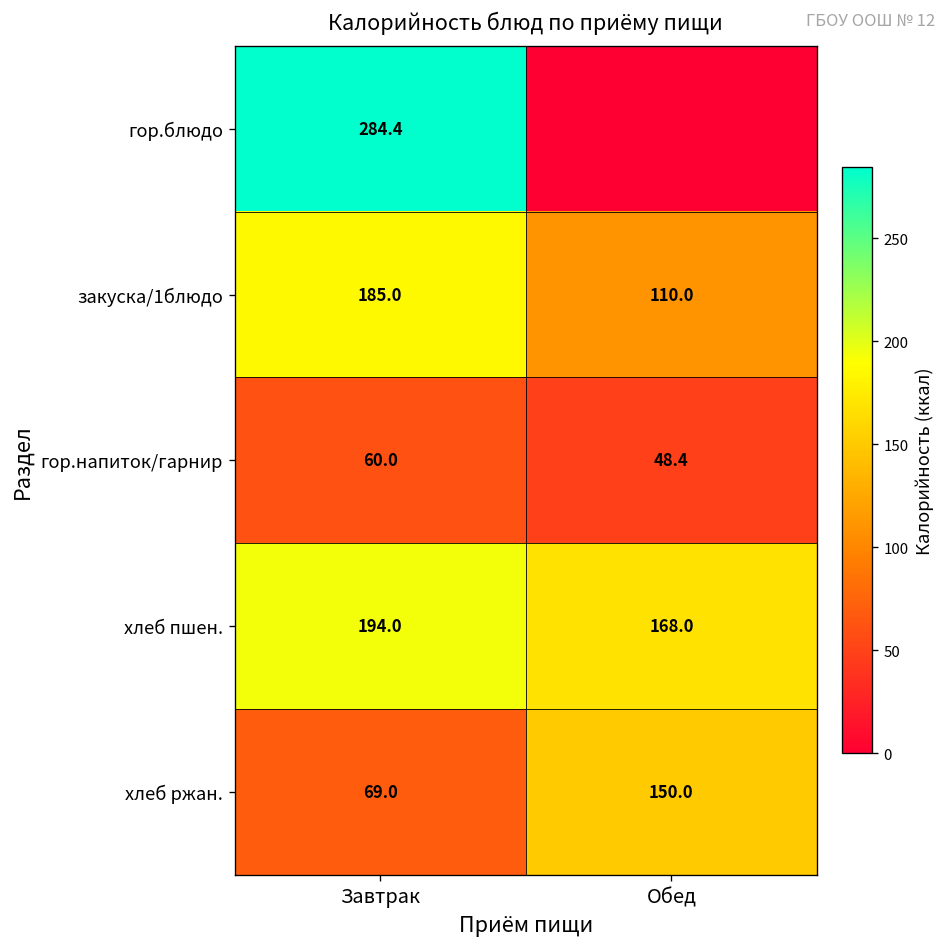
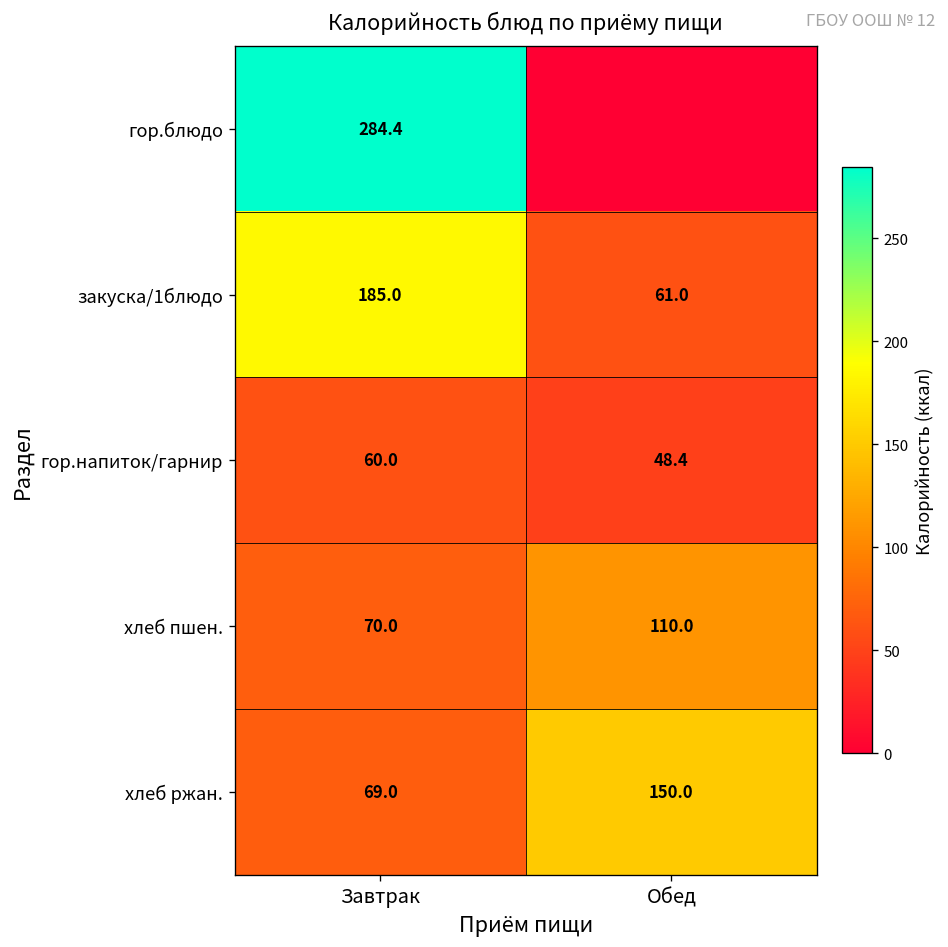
  {
    "гор.блюдо": {
      "Завтрак": 284.4
    },
    "закуска/1блюдо": {
      "Завтрак": 185.0,
-     "Обед": 110.0
+     "Обед": 61.0
    },
    "гор.напиток/гарнир": {
      "Завтрак": 60.0,
      "Обед": 48.4
    },
    "хлеб пшен.": {
-     "Завтрак": 194.0,
-     "Обед": 168.0
+     "Завтрак": 70.0,
+     "Обед": 110.0
    },
    "хлеб ржан.": {
      "Завтрак": 69.0,
      "Обед": 150.0
    }
  }
